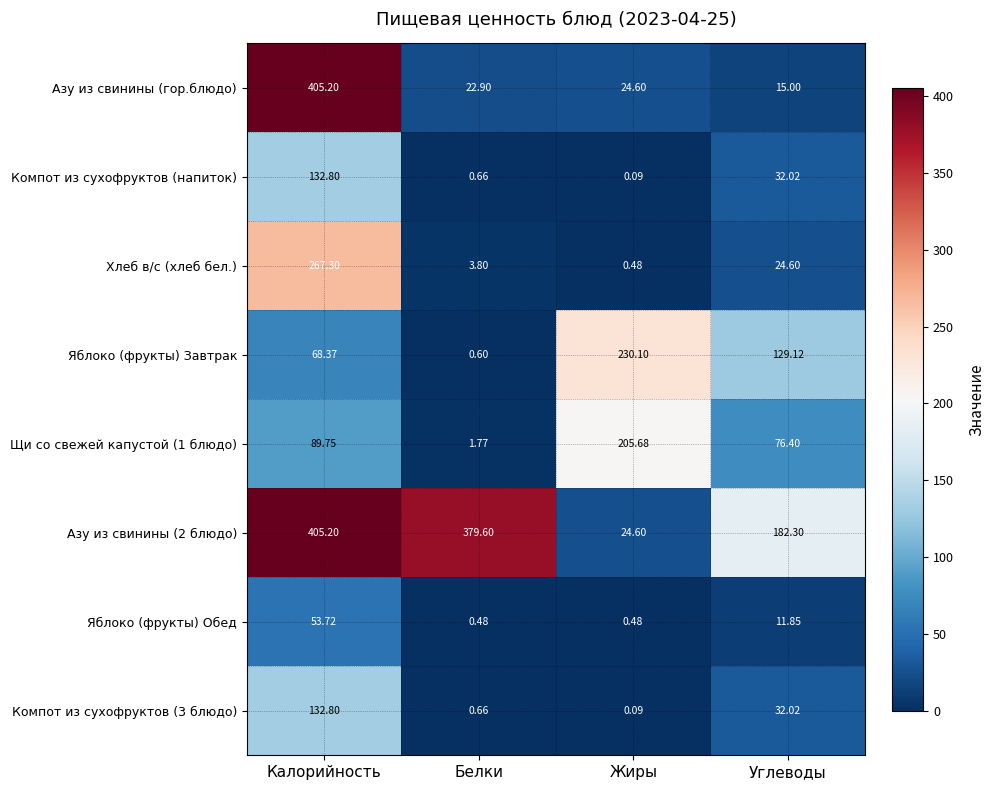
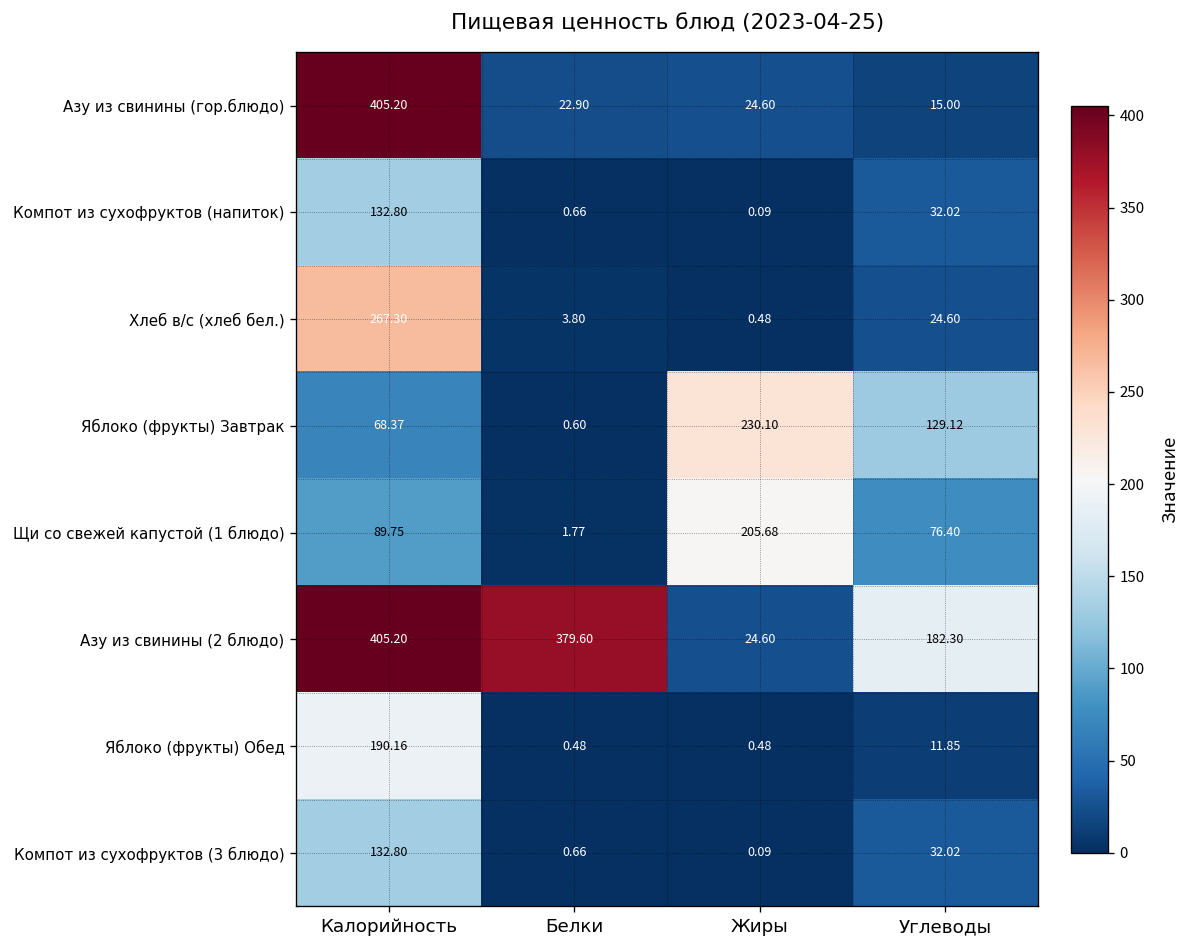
  {
    "Азу из свинины (гор.блюдо)": {
      "Калорийность": 405.20,
      "Белки": 22.90,
      "Жиры": 24.60,
      "Углеводы": 15.00
    },
    "Компот из сухофруктов (напиток)": {
      "Калорийность": 132.80,
      "Белки": 0.66,
      "Жиры": 0.09,
      "Углеводы": 32.02
    },
    "Хлеб в/с (хлеб бел.)": {
      "Калорийность": 267.30,
      "Белки": 3.80,
      "Жиры": 0.48,
      "Углеводы": 24.60
    },
    "Яблоко (фрукты) Завтрак": {
      "Калорийность": 68.37,
      "Белки": 0.60,
      "Жиры": 230.10,
      "Углеводы": 129.12
    },
    "Щи со свежей капустой (1 блюдо)": {
      "Калорийность": 89.75,
      "Белки": 1.77,
      "Жиры": 205.68,
      "Углеводы": 76.40
    },
    "Азу из свинины (2 блюдо)": {
      "Калорийность": 405.20,
      "Белки": 379.60,
      "Жиры": 24.60,
      "Углеводы": 182.30
    },
    "Яблоко (фрукты) Обед": {
-     "Калорийность": 53.72,
+     "Калорийность": 190.16,
      "Белки": 0.48,
      "Жиры": 0.48,
      "Углеводы": 11.85
    },
    "Компот из сухофруктов (3 блюдо)": {
      "Калорийность": 132.80,
      "Белки": 0.66,
      "Жиры": 0.09,
      "Углеводы": 32.02
    }
  }
